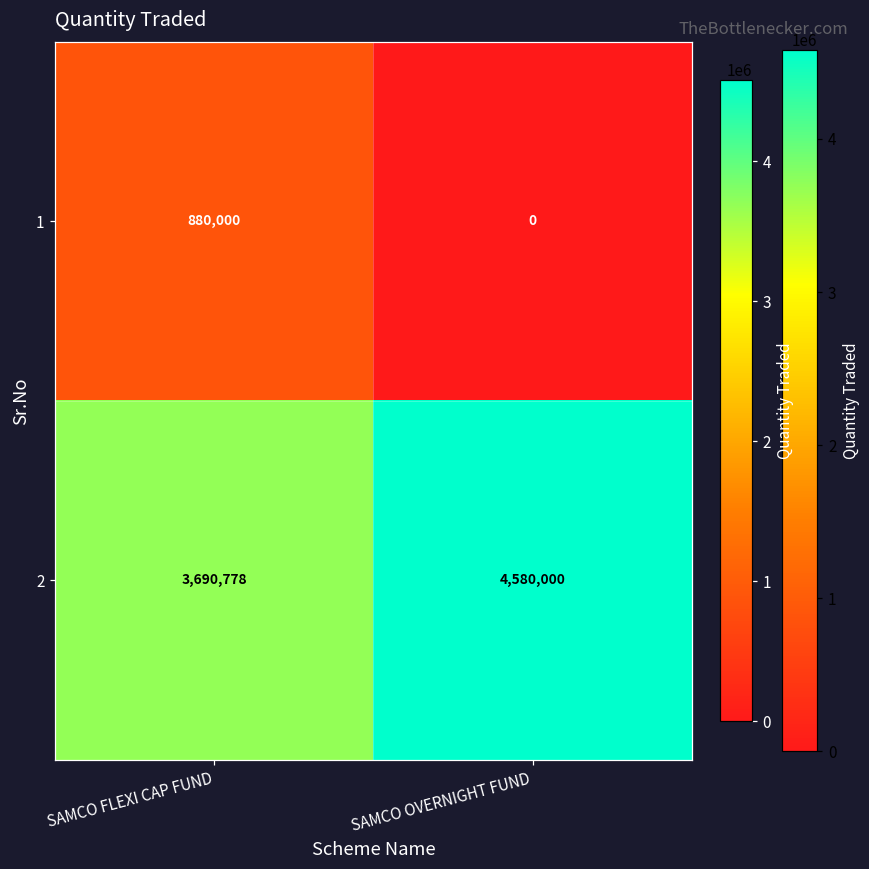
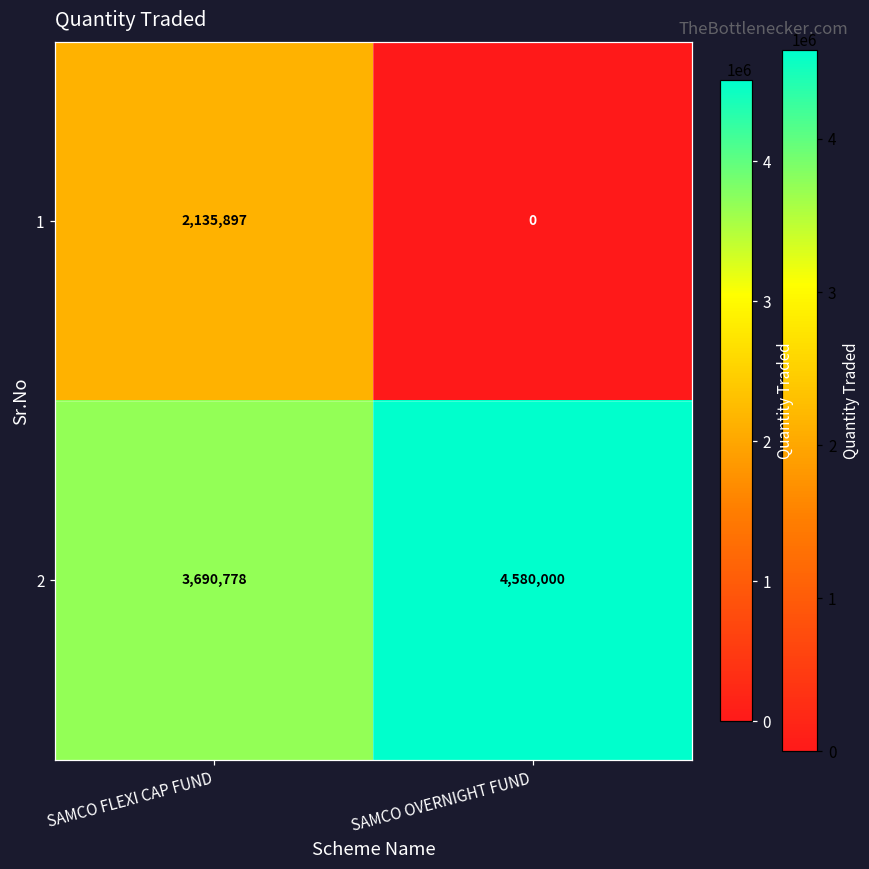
  {
    "1": {
-     "SAMCO FLEXI CAP FUND": "880,000",
+     "SAMCO FLEXI CAP FUND": "2,135,897",
      "SAMCO OVERNIGHT FUND": "0"
    },
    "2": {
      "SAMCO FLEXI CAP FUND": "3,690,778",
      "SAMCO OVERNIGHT FUND": "4,580,000"
    }
  }
